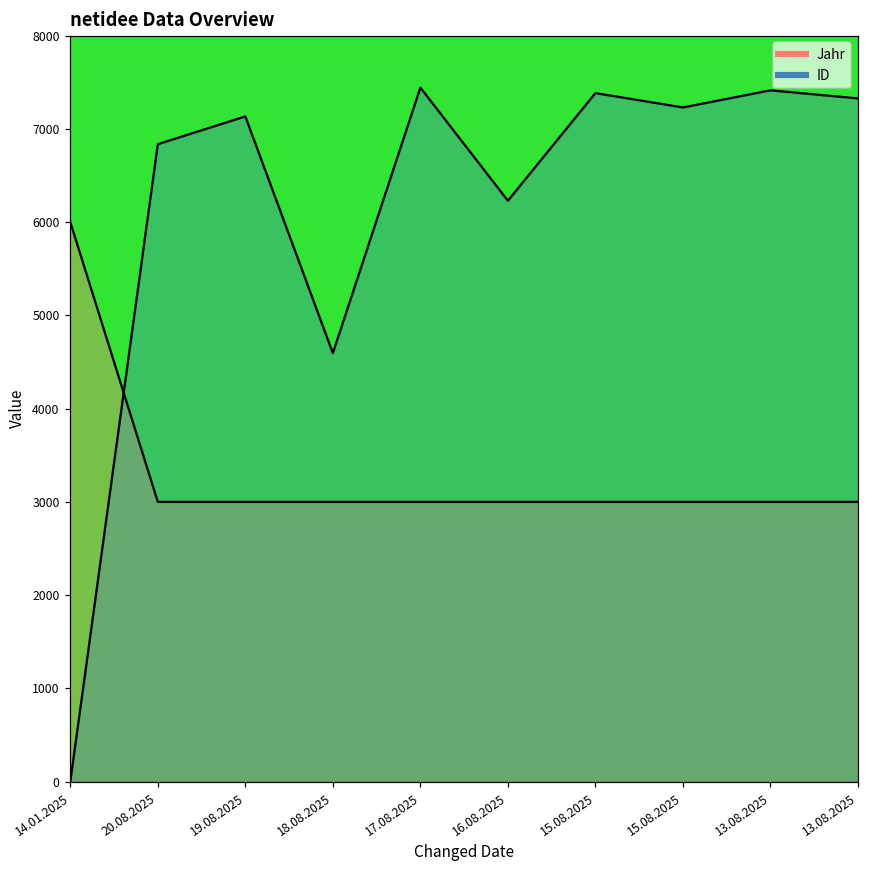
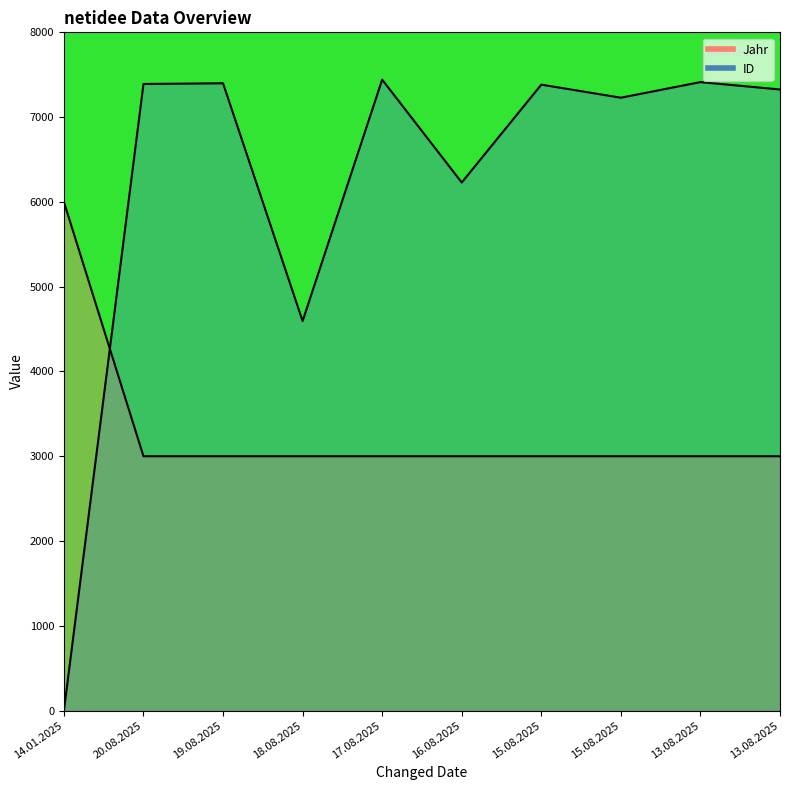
  {
    "Jahr": {
      "14.01.2025": 6000,
      "20.08.2025": 3000,
      "19.08.2025": 3000,
      "18.08.2025": 3000,
      "17.08.2025": 3000,
      "16.08.2025": 3000
    },
    "ID": {
      "14.01.2025": 0,
-     "20.08.2025": 6800,
-     "19.08.2025": 7100,
+     "20.08.2025": 7400,
+     "19.08.2025": 7400,
      "18.08.2025": 4600,
      "17.08.2025": 7400,
      "16.08.2025": 6200
    }
  }
